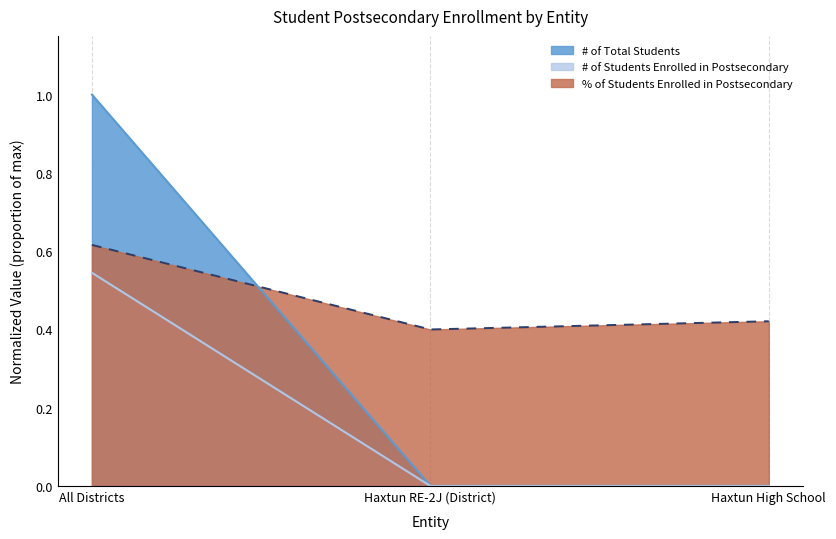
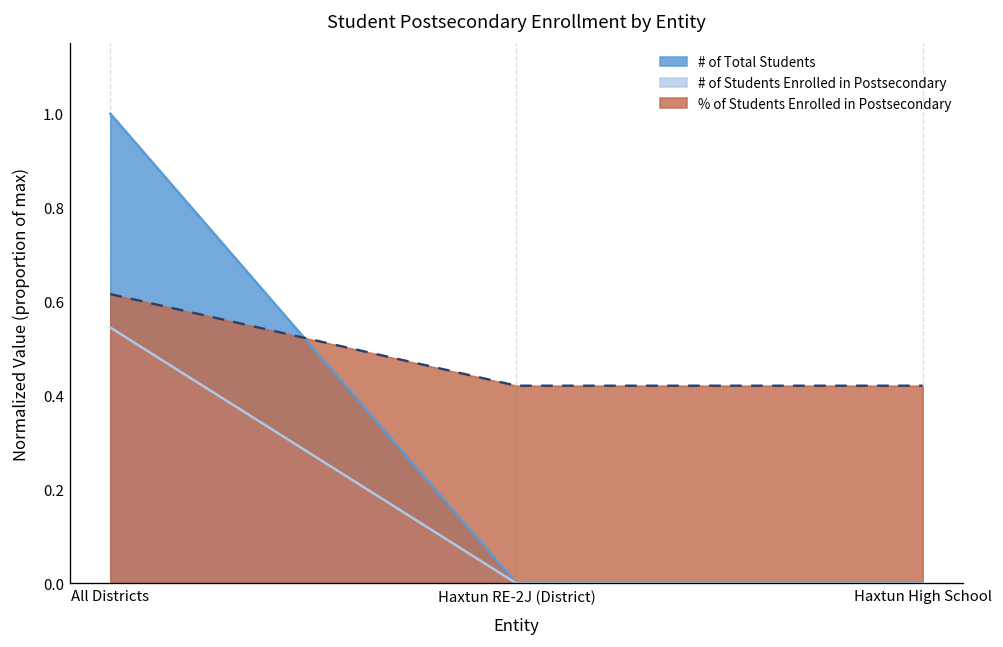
  {
    "# of Total Students": {
      "All Districts": 1.00
    },
    "# of Students Enrolled in Postsecondary": {
      "All Districts": 0.54
    },
    "% of Students Enrolled in Postsecondary": {
      "All Districts": 0.62,
-     "Haxtun RE-2J (District)": 0.40,
+     "Haxtun RE-2J (District)": 0.42,
      "Haxtun High School": 0.42
    }
  }
